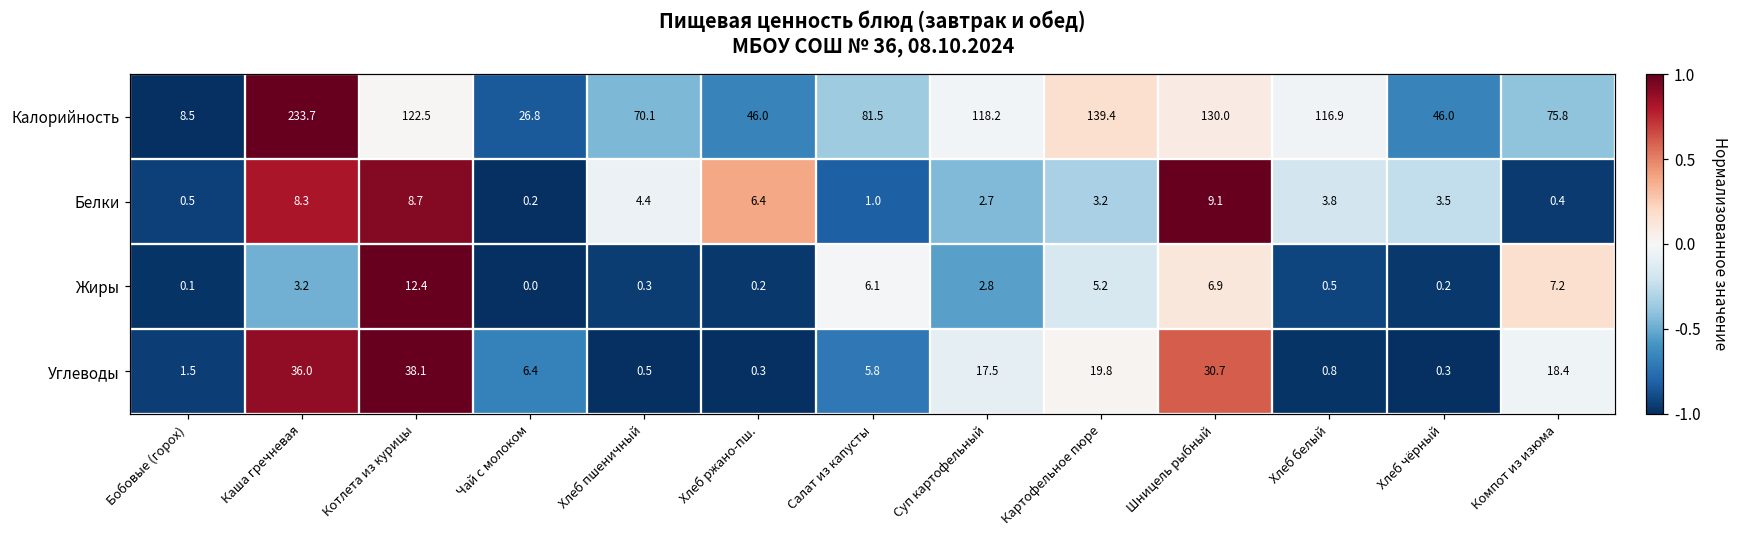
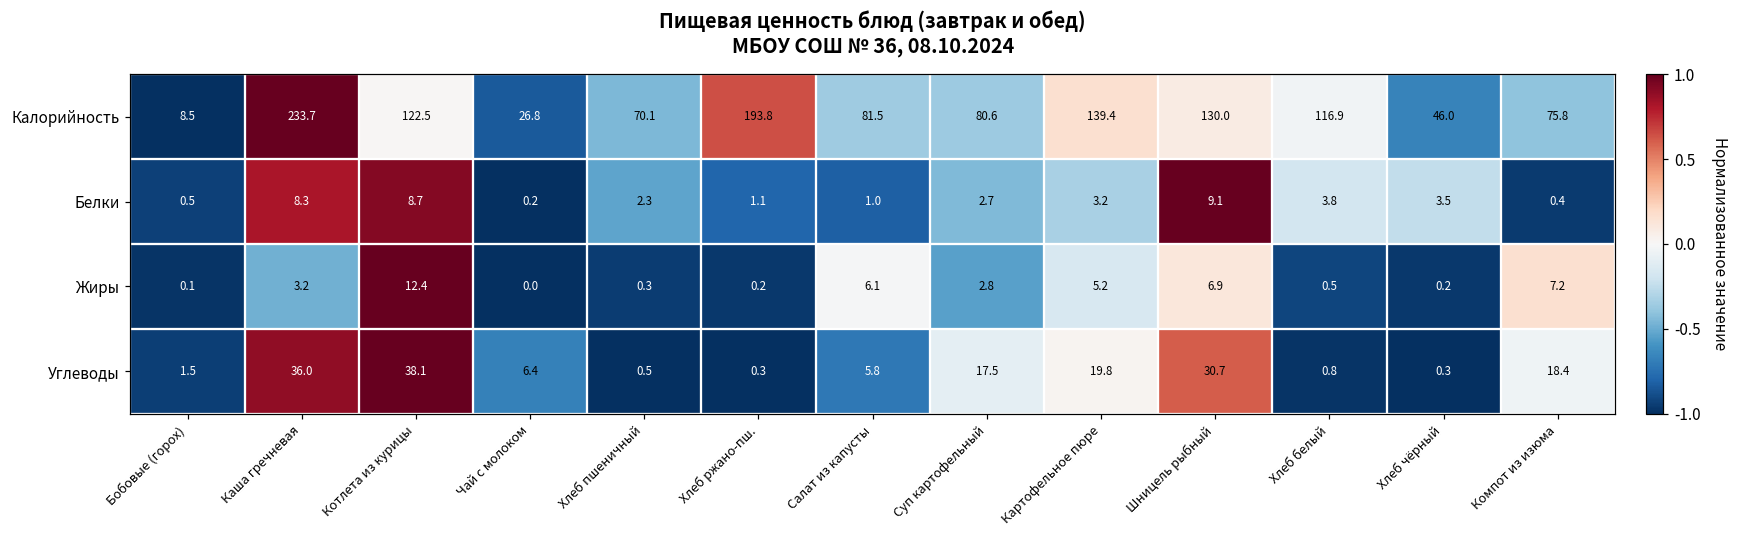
  {
    "Калорийность": {
      "Бобовые (горох)": 8.5,
      "Каша гречневая": 233.7,
      "Котлета из курицы": 122.5,
      "Чай с молоком": 26.8,
      "Хлеб пшеничный": 70.1,
-     "Хлеб ржано-пш.": 46.0,
+     "Хлеб ржано-пш.": 193.8,
      "Салат из капусты": 81.5,
-     "Суп картофельный": 118.2,
+     "Суп картофельный": 80.6,
      "Картофельное пюре": 139.4,
      "Шницель рыбный": 130.0,
      "Хлеб белый": 116.9,
      "Хлеб чёрный": 46.0,
      "Компот из изюма": 75.8
    },
    "Белки": {
      "Бобовые (горох)": 0.5,
      "Каша гречневая": 8.3,
      "Котлета из курицы": 8.7,
      "Чай с молоком": 0.2,
-     "Хлеб пшеничный": 4.4,
-     "Хлеб ржано-пш.": 6.4,
+     "Хлеб пшеничный": 2.3,
+     "Хлеб ржано-пш.": 1.1,
      "Салат из капусты": 1.0,
      "Суп картофельный": 2.7,
      "Картофельное пюре": 3.2,
      "Шницель рыбный": 9.1,
      "Хлеб белый": 3.8,
      "Хлеб чёрный": 3.5,
      "Компот из изюма": 0.4
    },
    "Жиры": {
      "Бобовые (горох)": 0.1,
      "Каша гречневая": 3.2,
      "Котлета из курицы": 12.4,
      "Чай с молоком": 0.0,
      "Хлеб пшеничный": 0.3,
      "Хлеб ржано-пш.": 0.2,
      "Салат из капусты": 6.1,
      "Суп картофельный": 2.8,
      "Картофельное пюре": 5.2,
      "Шницель рыбный": 6.9,
      "Хлеб белый": 0.5,
      "Хлеб чёрный": 0.2,
      "Компот из изюма": 7.2
    },
    "Углеводы": {
      "Бобовые (горох)": 1.5,
      "Каша гречневая": 36.0,
      "Котлета из курицы": 38.1,
      "Чай с молоком": 6.4,
      "Хлеб пшеничный": 0.5,
      "Хлеб ржано-пш.": 0.3,
      "Салат из капусты": 5.8,
      "Суп картофельный": 17.5,
      "Картофельное пюре": 19.8,
      "Шницель рыбный": 30.7,
      "Хлеб белый": 0.8,
      "Хлеб чёрный": 0.3,
      "Компот из изюма": 18.4
    }
  }
